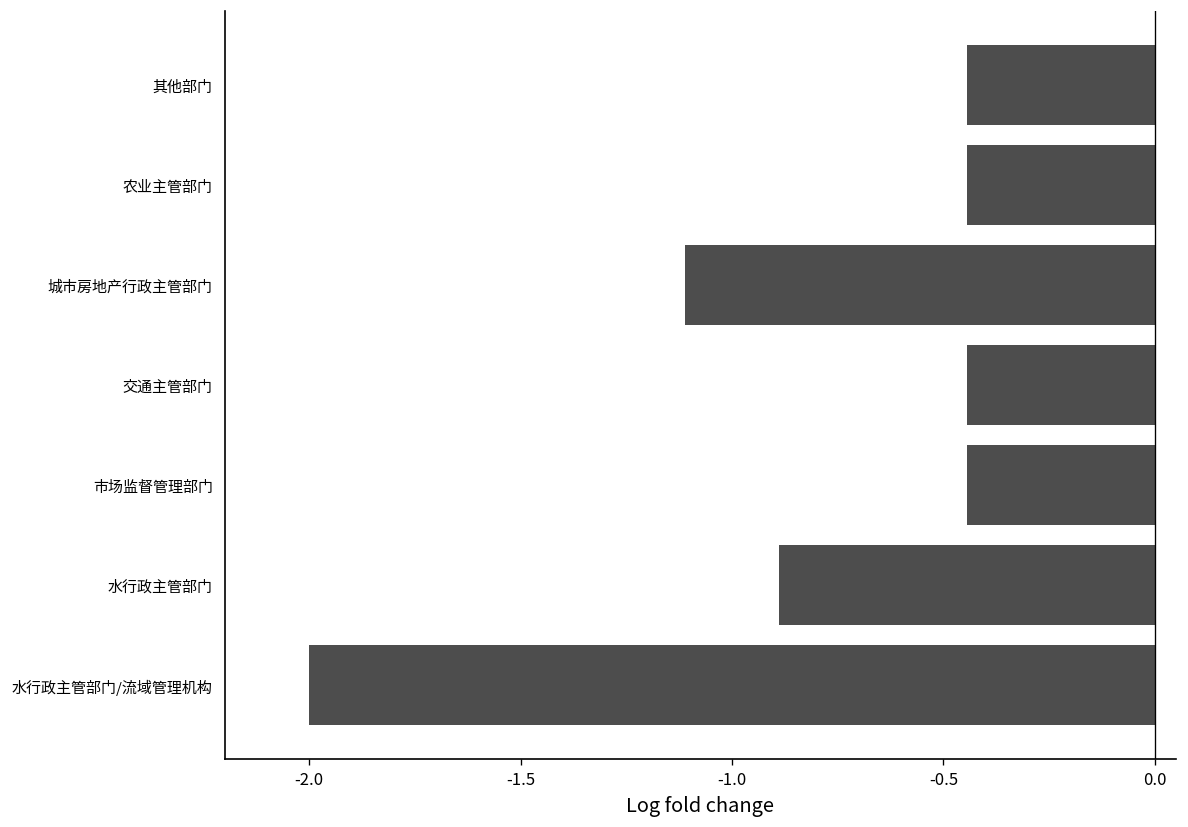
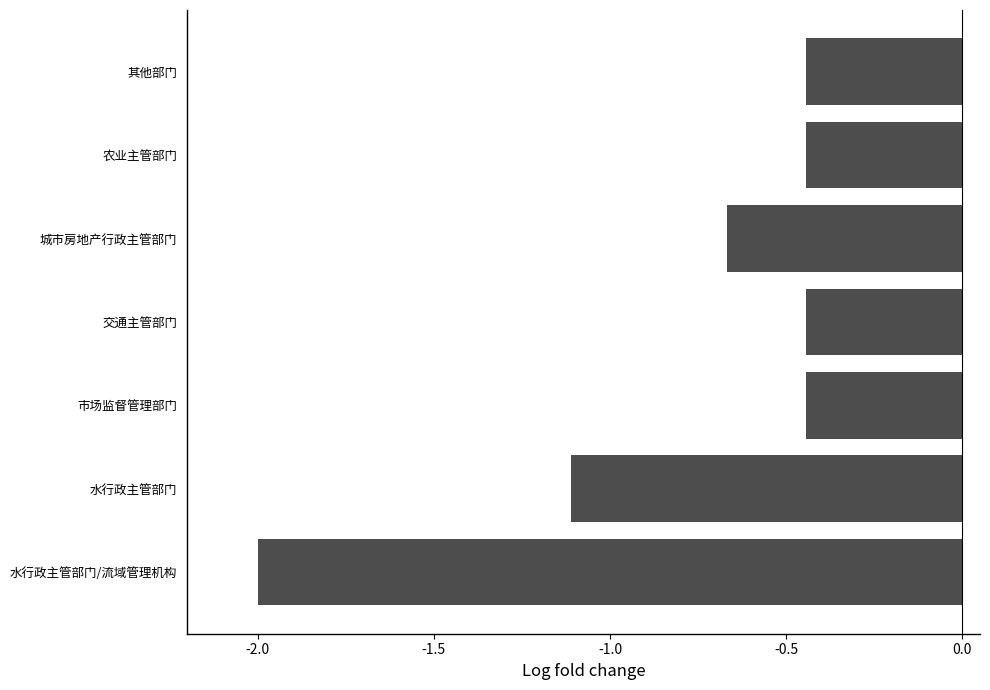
  {
    "其他部门": -0.44,
    "农业主管部门": -0.44,
-   "城市房地产行政主管部门": -1.11,
+   "城市房地产行政主管部门": -0.67,
    "交通主管部门": -0.44,
    "市场监督管理部门": -0.44,
-   "水行政主管部门": -0.89,
+   "水行政主管部门": -1.11,
    "水行政主管部门/流域管理机构": -2.00
  }
